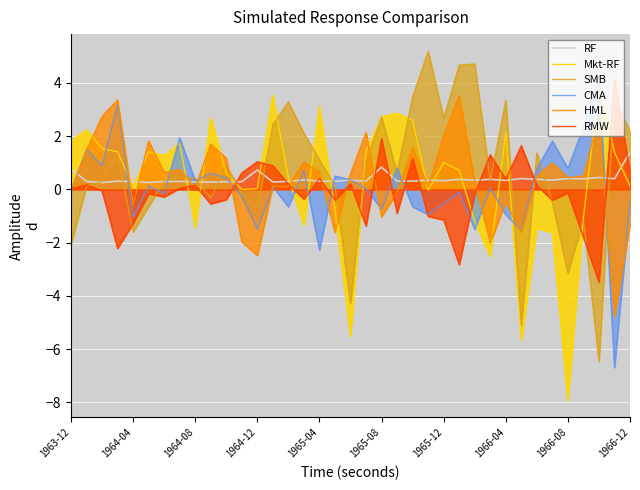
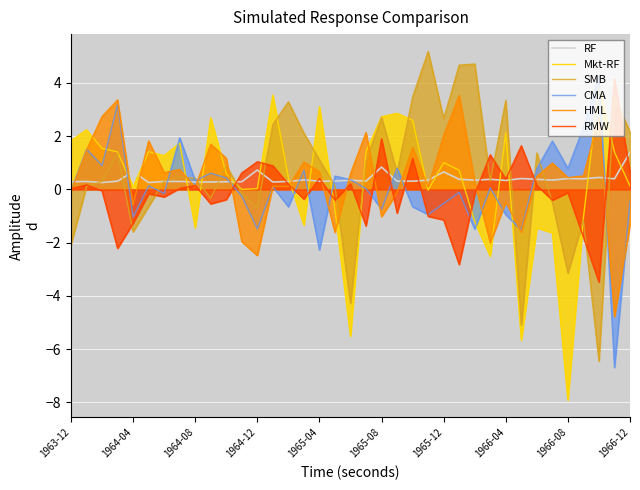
  {
    "RF": {
-     "1963-12": 0.8,
-     "1964-04": 0.3,
+     "1963-12": 0.3,
+     "1964-04": 0.7,
      "1964-12": 0.7,
      "1965-04": 0.3,
      "1965-08": 0.8,
-     "1965-12": 0.3,
+     "1965-12": 0.7,
      "1966-12": 1.4
    }
  }
